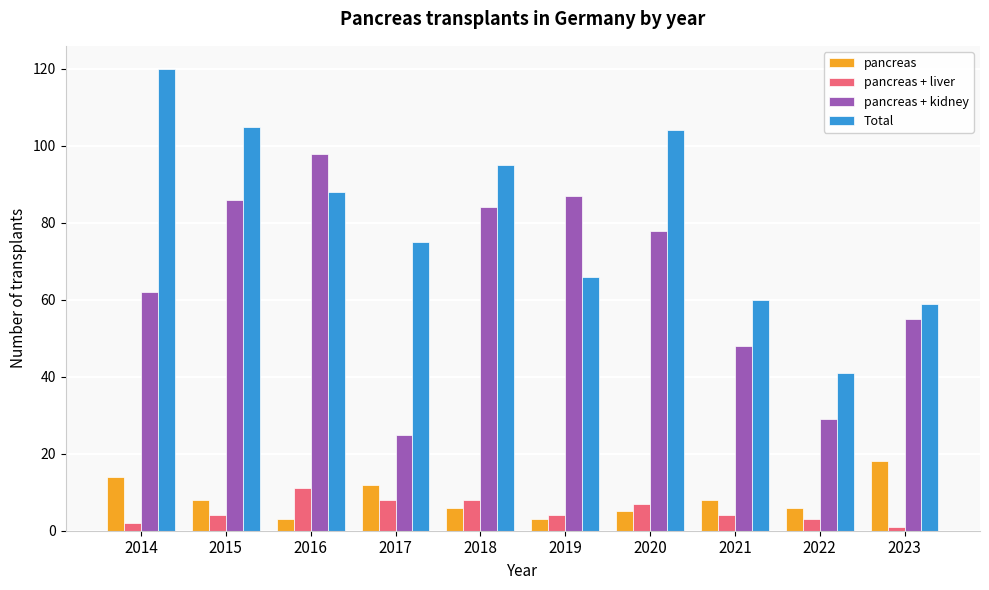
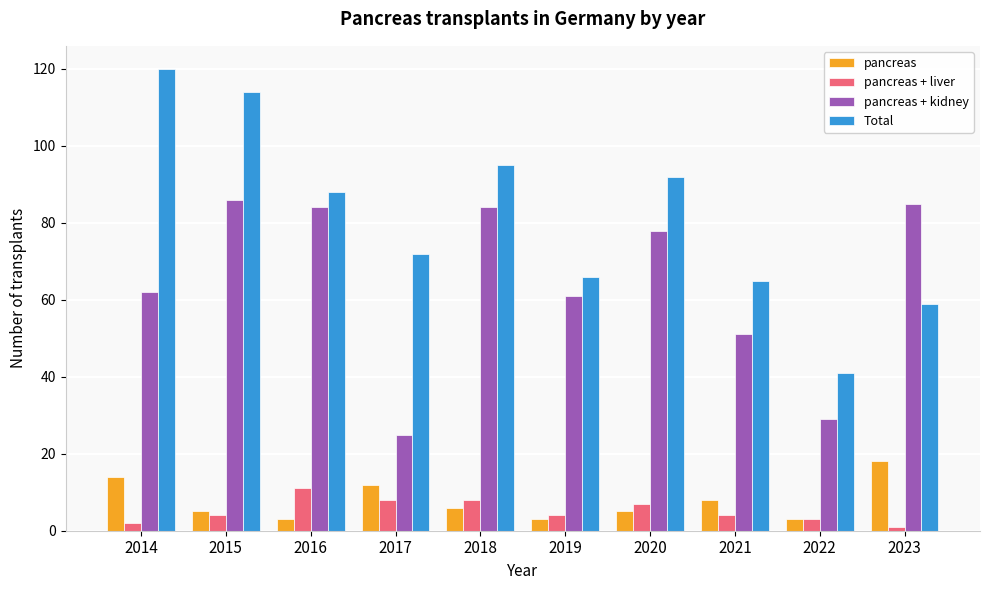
  {
    "pancreas": {
      "2014": 14,
-     "2015": 8,
+     "2015": 5,
      "2016": 3,
      "2017": 12,
      "2018": 6,
      "2019": 3,
      "2020": 5,
      "2021": 8,
-     "2022": 6,
+     "2022": 3,
      "2023": 18
    },
    "pancreas + liver": {
      "2014": 2,
      "2015": 4,
      "2016": 11,
      "2017": 8,
      "2018": 8,
      "2019": 4,
      "2020": 7,
      "2021": 4,
      "2022": 3,
      "2023": 1
    },
    "pancreas + kidney": {
      "2014": 62,
      "2015": 86,
-     "2016": 98,
+     "2016": 84,
      "2017": 25,
      "2018": 84,
-     "2019": 87,
+     "2019": 61,
      "2020": 78,
-     "2021": 48,
+     "2021": 51,
      "2022": 29,
-     "2023": 55
+     "2023": 85
    },
    "Total": {
      "2014": 120,
-     "2015": 105,
+     "2015": 114,
      "2016": 88,
-     "2017": 75,
+     "2017": 72,
      "2018": 95,
      "2019": 66,
-     "2020": 104,
-     "2021": 60,
+     "2020": 92,
+     "2021": 65,
      "2022": 41,
      "2023": 59
    }
  }
